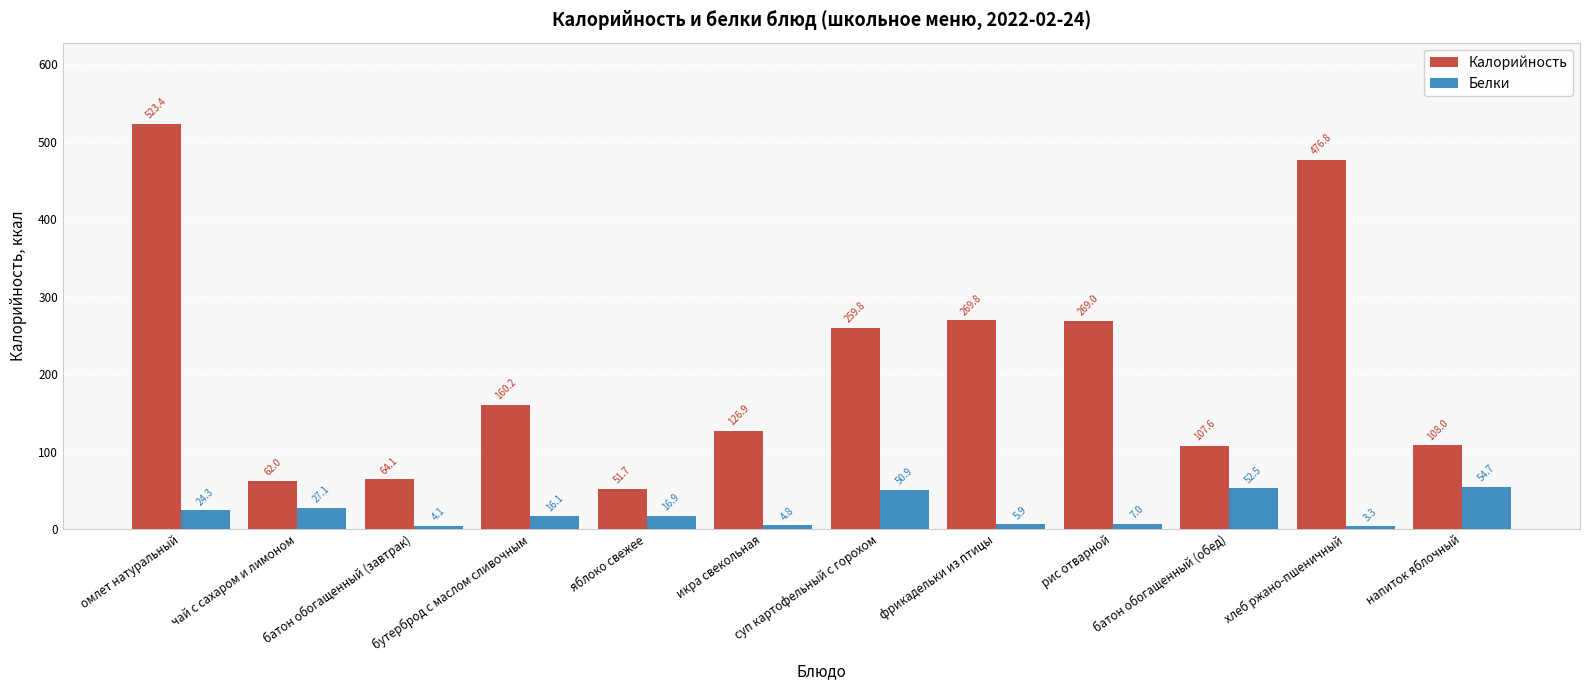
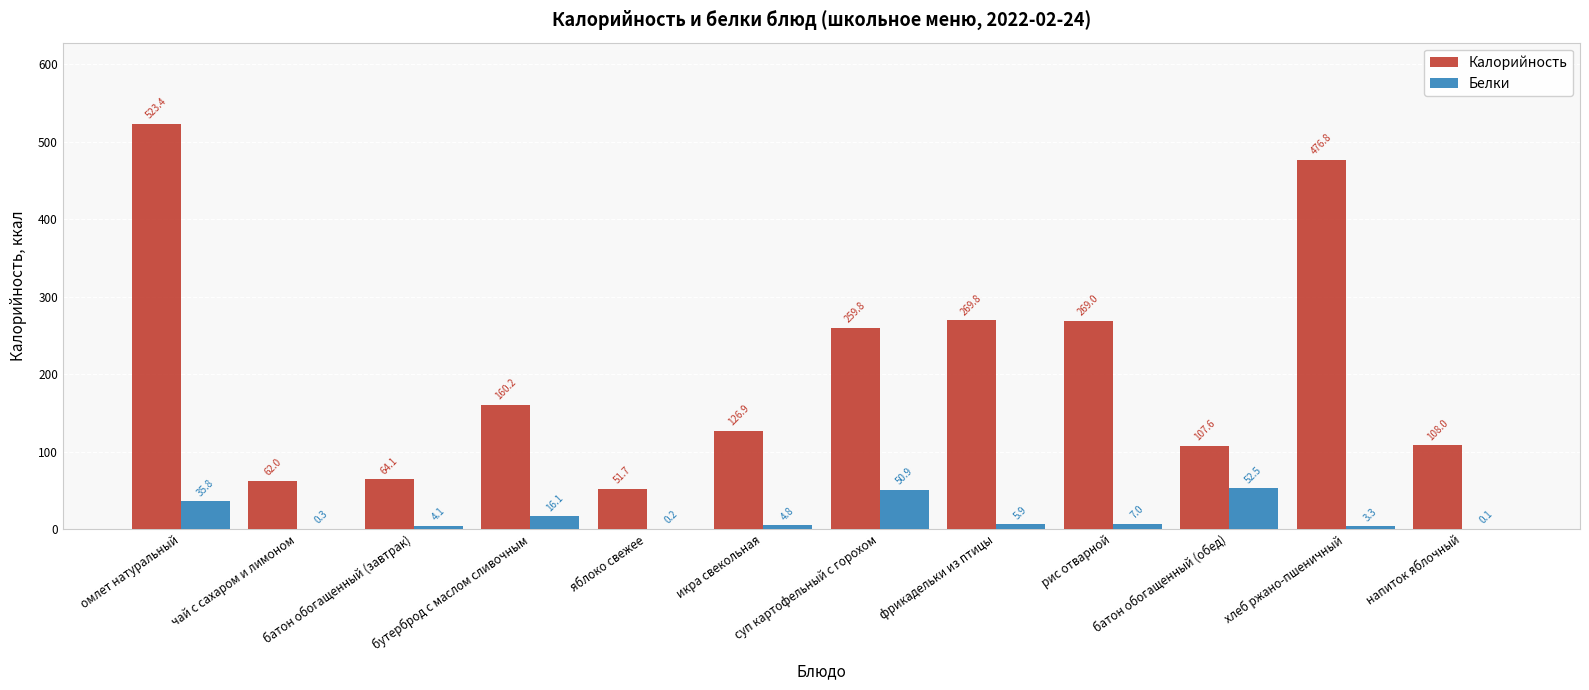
  {
    "Калорийность": {
      "омлет натуральный": 523.4,
      "чай с сахаром и лимоном": 62.0,
      "батон обогащенный (завтрак)": 64.1,
      "бутерброд с маслом сливочным": 160.2,
      "яблоко свежее": 51.7,
      "икра свекольная": 126.9,
      "суп картофельный с горохом": 259.8,
      "фрикадельки из птицы": 269.8,
      "рис отварной": 269.0,
      "батон обогащенный (обед)": 107.6,
      "хлеб ржано-пшеничный": 476.8,
      "напиток яблочный": 108.0
    },
    "Белки": {
-     "омлет натуральный": 24.3,
-     "чай с сахаром и лимоном": 27.1,
+     "омлет натуральный": 35.8,
+     "чай с сахаром и лимоном": 0.3,
      "батон обогащенный (завтрак)": 4.1,
      "бутерброд с маслом сливочным": 16.1,
-     "яблоко свежее": 16.9,
+     "яблоко свежее": 0.2,
      "икра свекольная": 4.8,
      "суп картофельный с горохом": 50.9,
      "фрикадельки из птицы": 5.9,
      "рис отварной": 7.0,
      "батон обогащенный (обед)": 52.5,
      "хлеб ржано-пшеничный": 3.3,
-     "напиток яблочный": 54.7
+     "напиток яблочный": 0.1
    }
  }
